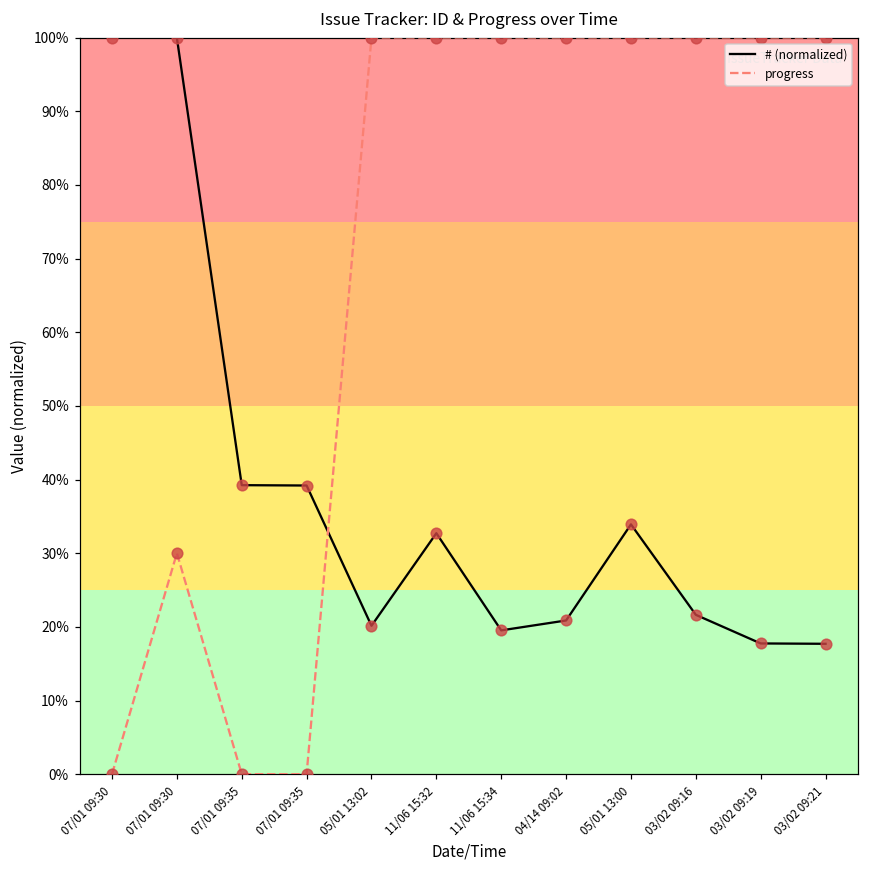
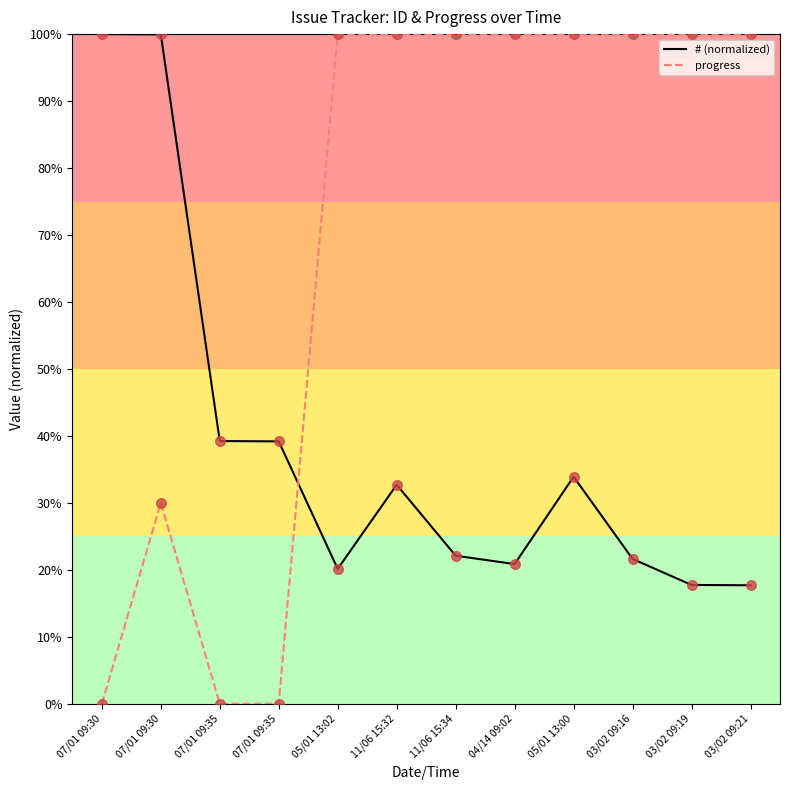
  {
    "# (normalized)": {
      "05/01 13:02": "20%",
      "11/06 15:32": "33%",
-     "11/06 15:34": "20%",
+     "11/06 15:34": "22%",
      "04/14 09:02": "21%",
      "05/01 13:00": "34%",
      "03/02 09:16": "22%",
      "03/02 09:19": "18%",
      "03/02 09:21": "18%"
    },
    "progress": {
      "05/01 13:02": "100%",
      "11/06 15:32": "100%",
      "11/06 15:34": "100%",
      "04/14 09:02": "100%",
      "05/01 13:00": "100%",
      "03/02 09:16": "100%",
      "03/02 09:19": "100%",
      "03/02 09:21": "100%"
    }
  }
